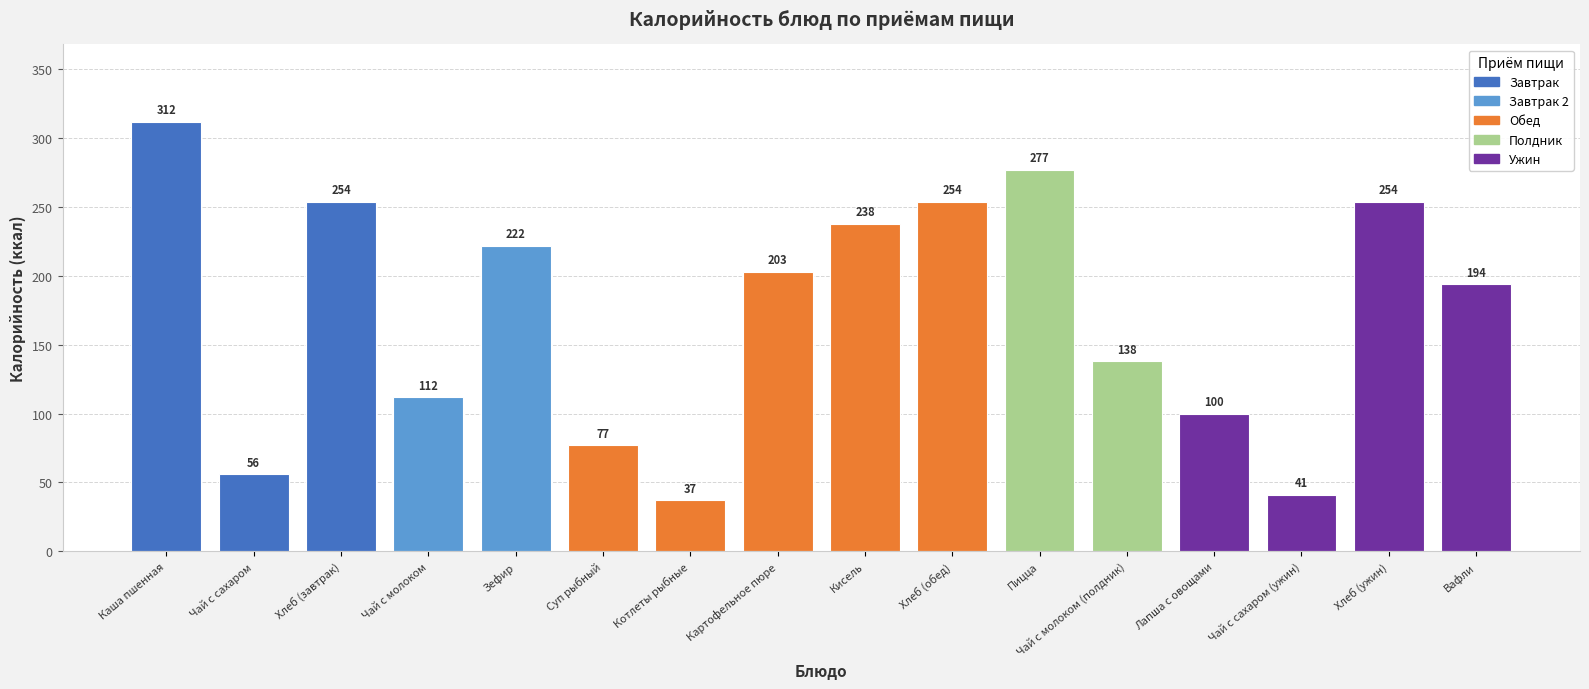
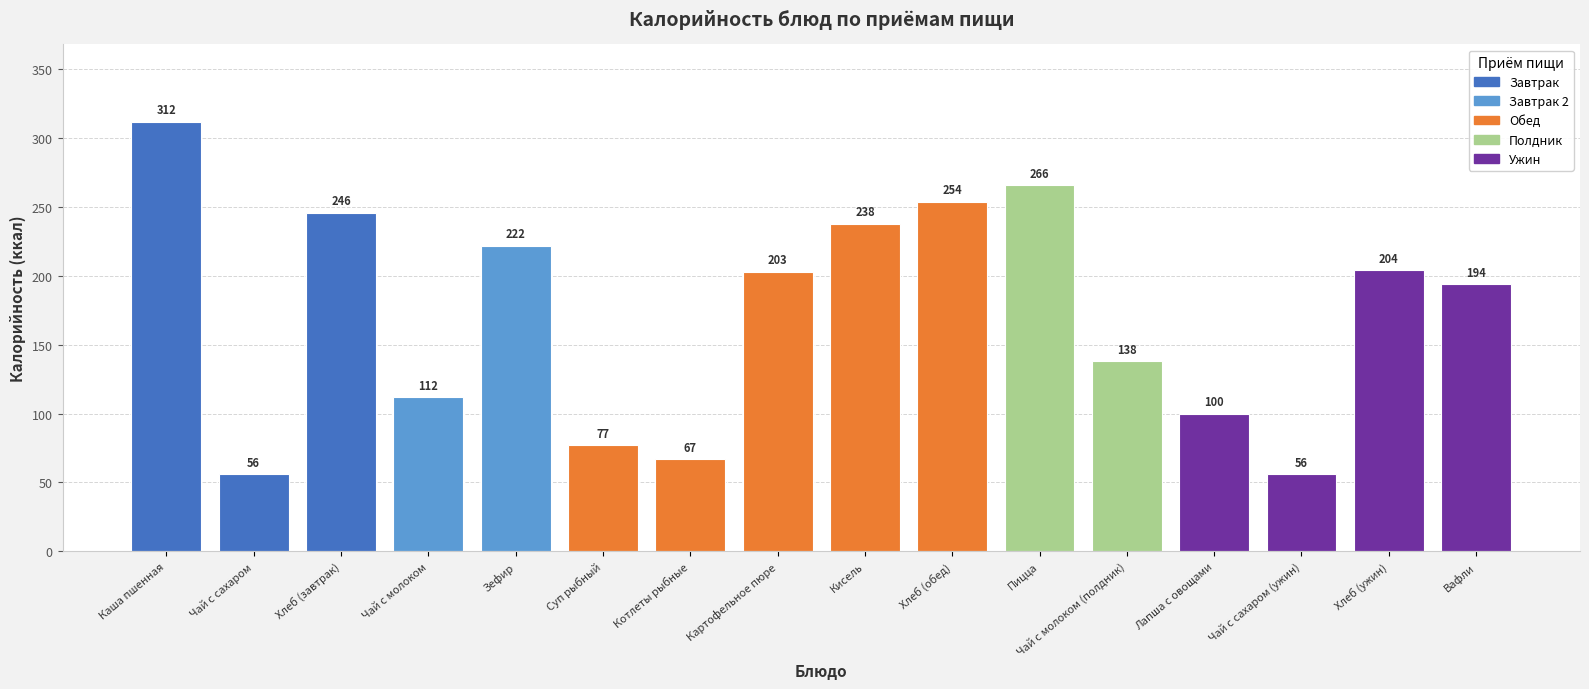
  {
    "Каша пшенная": 312,
    "Чай с сахаром": 56,
-   "Хлеб (завтрак)": 254,
+   "Хлеб (завтрак)": 246,
    "Чай с молоком": 112,
    "Зефир": 222,
    "Суп рыбный": 77,
-   "Котлеты рыбные": 37,
+   "Котлеты рыбные": 67,
    "Картофельное пюре": 203,
    "Кисель": 238,
    "Хлеб (обед)": 254,
-   "Пицца": 277,
+   "Пицца": 266,
    "Чай с молоком (полдник)": 138,
    "Лапша с овощами": 100,
-   "Чай с сахаром (ужин)": 41,
-   "Хлеб (ужин)": 254,
+   "Чай с сахаром (ужин)": 56,
+   "Хлеб (ужин)": 204,
    "Вафли": 194
  }
